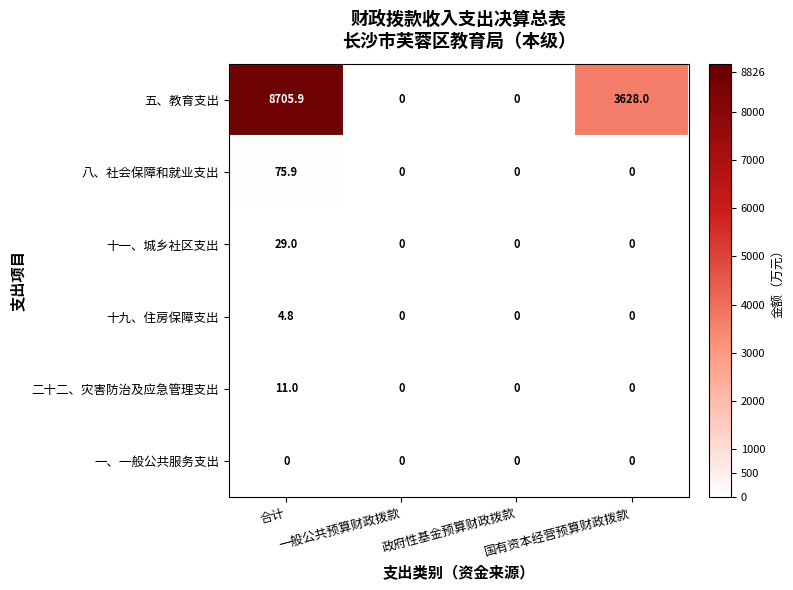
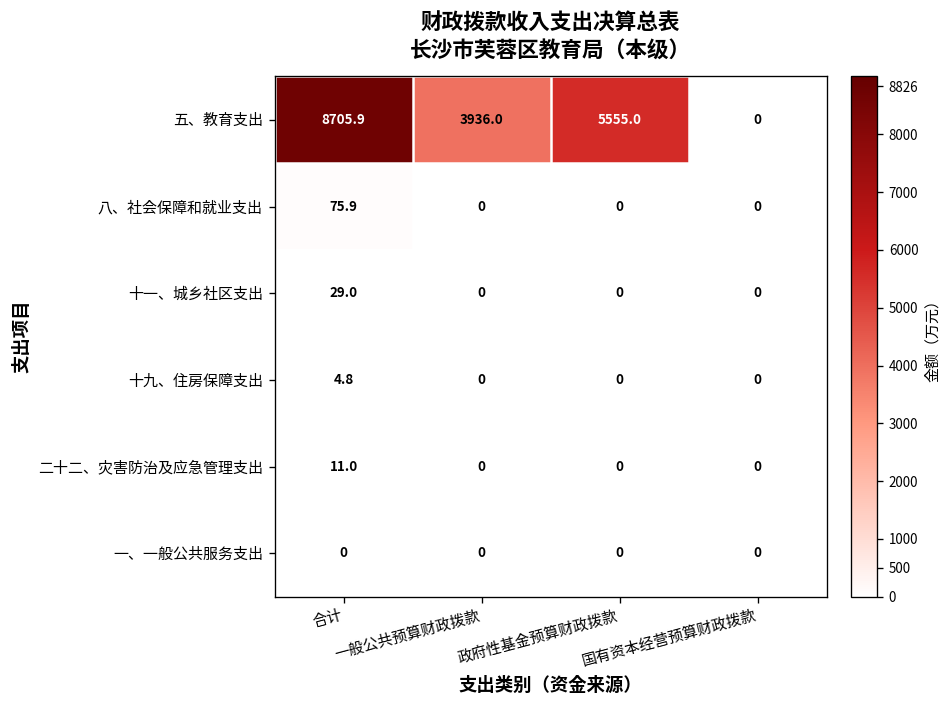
  {
    "五、教育支出": {
      "合计": 8705.9,
-     "一般公共预算财政拨款": 0,
-     "政府性基金预算财政拨款": 0,
-     "国有资本经营预算财政拨款": 3628.0
+     "一般公共预算财政拨款": 3936.0,
+     "政府性基金预算财政拨款": 5555.0,
+     "国有资本经营预算财政拨款": 0
    },
    "八、社会保障和就业支出": {
      "合计": 75.9,
      "一般公共预算财政拨款": 0,
      "政府性基金预算财政拨款": 0,
      "国有资本经营预算财政拨款": 0
    },
    "十一、城乡社区支出": {
      "合计": 29.0,
      "一般公共预算财政拨款": 0,
      "政府性基金预算财政拨款": 0,
      "国有资本经营预算财政拨款": 0
    },
    "十九、住房保障支出": {
      "合计": 4.8,
      "一般公共预算财政拨款": 0,
      "政府性基金预算财政拨款": 0,
      "国有资本经营预算财政拨款": 0
    },
    "二十二、灾害防治及应急管理支出": {
      "合计": 11.0,
      "一般公共预算财政拨款": 0,
      "政府性基金预算财政拨款": 0,
      "国有资本经营预算财政拨款": 0
    },
    "一、一般公共服务支出": {
      "合计": 0,
      "一般公共预算财政拨款": 0,
      "政府性基金预算财政拨款": 0,
      "国有资本经营预算财政拨款": 0
    }
  }
